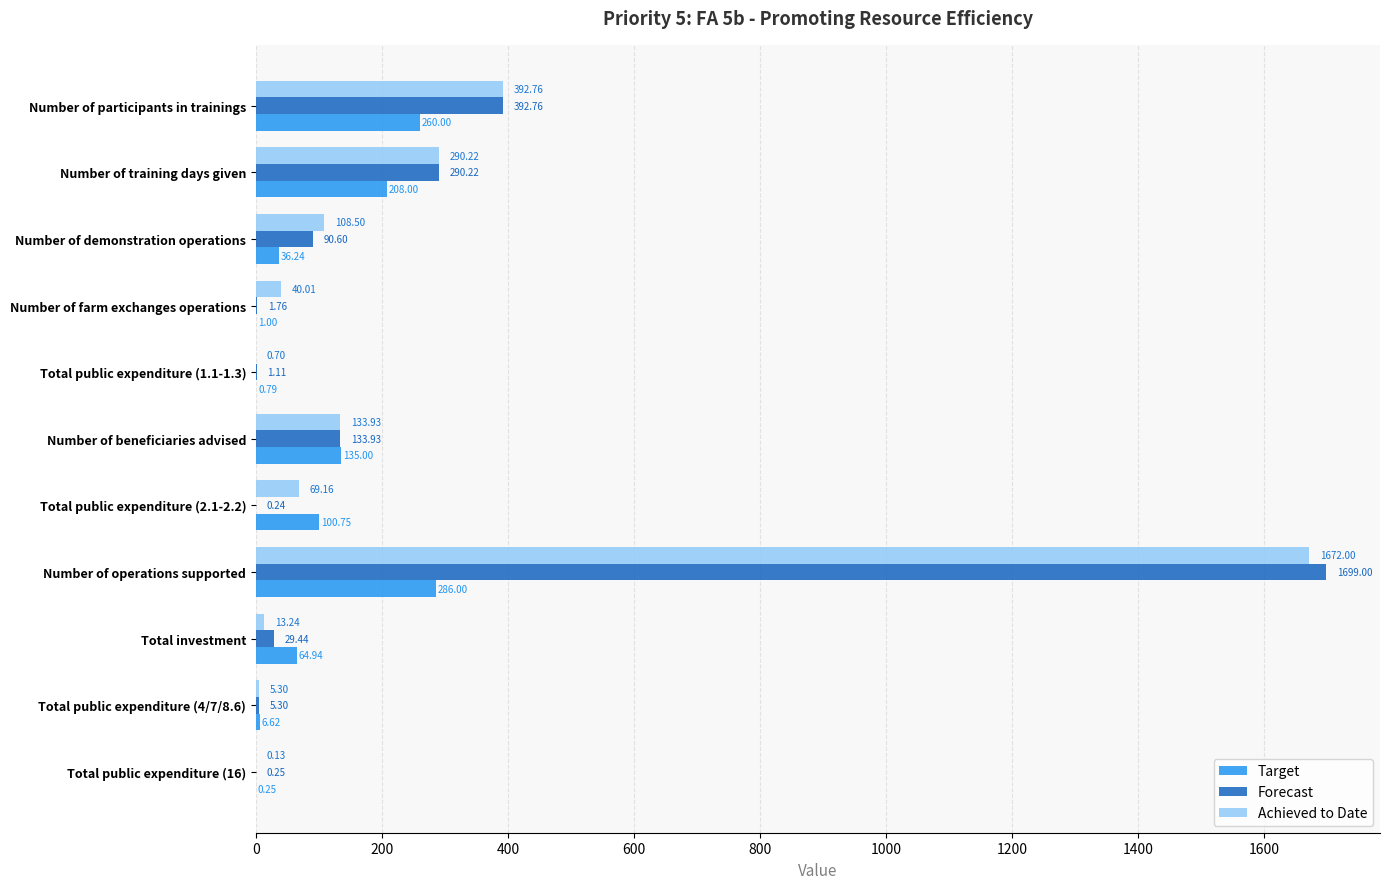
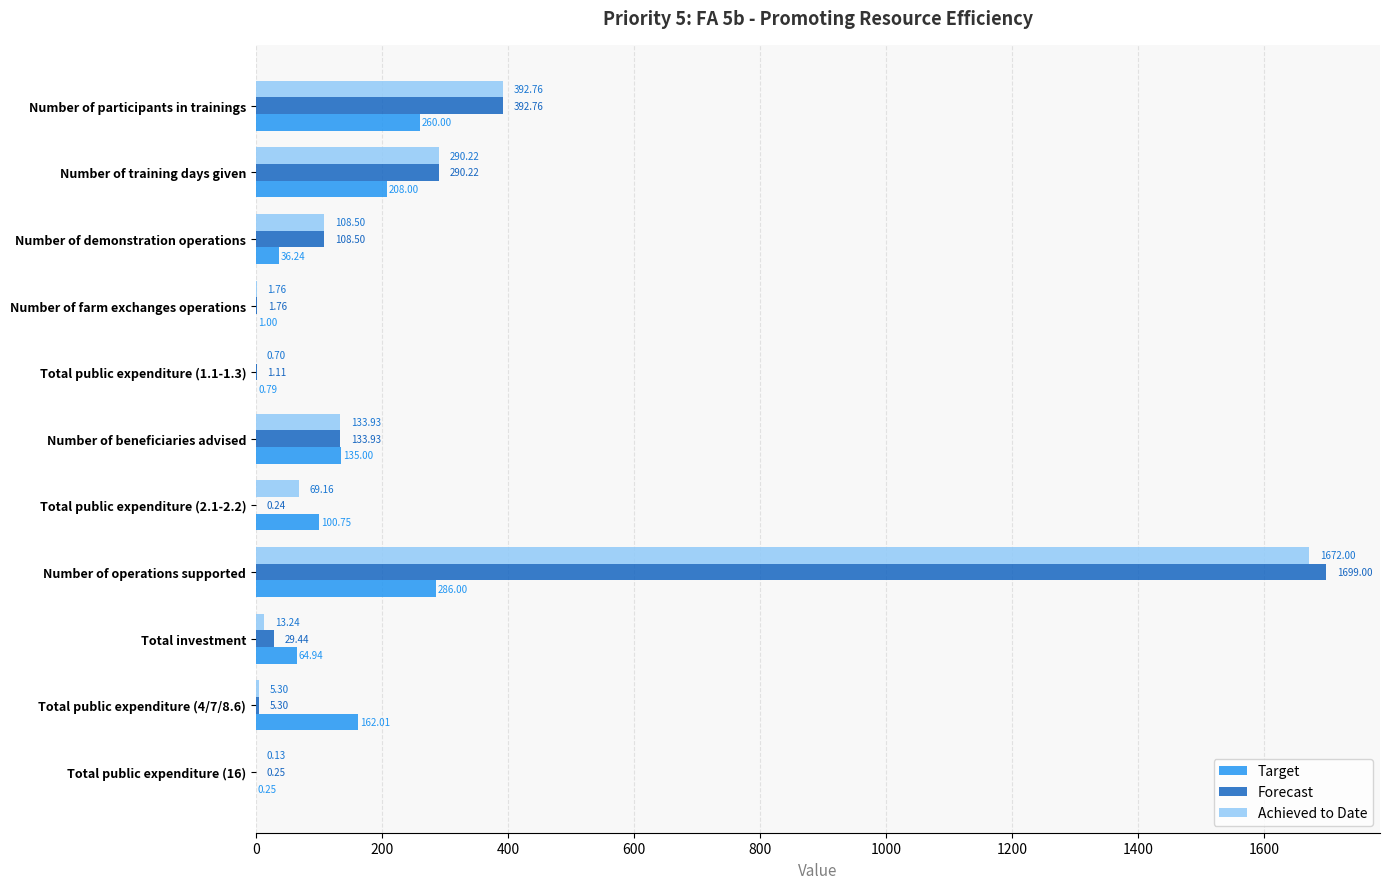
  {
    "Target": {
      "Number of participants in trainings": 260.00,
      "Number of training days given": 208.00,
      "Number of demonstration operations": 36.24,
      "Number of farm exchanges operations": 1.00,
      "Total public expenditure (1.1-1.3)": 0.79,
      "Number of beneficiaries advised": 135.00,
      "Total public expenditure (2.1-2.2)": 100.75,
      "Number of operations supported": 286.00,
      "Total investment": 64.94,
-     "Total public expenditure (4/7/8.6)": 6.62,
+     "Total public expenditure (4/7/8.6)": 162.01,
      "Total public expenditure (16)": 0.25
    },
    "Forecast": {
      "Number of participants in trainings": 392.76,
      "Number of training days given": 290.22,
-     "Number of demonstration operations": 90.60,
+     "Number of demonstration operations": 108.50,
      "Number of farm exchanges operations": 1.76,
      "Total public expenditure (1.1-1.3)": 1.11,
      "Number of beneficiaries advised": 133.93,
      "Total public expenditure (2.1-2.2)": 0.24,
      "Number of operations supported": 1699.00,
      "Total investment": 29.44,
      "Total public expenditure (4/7/8.6)": 5.30,
      "Total public expenditure (16)": 0.25
    },
    "Achieved to Date": {
      "Number of participants in trainings": 392.76,
      "Number of training days given": 290.22,
      "Number of demonstration operations": 108.50,
-     "Number of farm exchanges operations": 40.01,
+     "Number of farm exchanges operations": 1.76,
      "Total public expenditure (1.1-1.3)": 0.70,
      "Number of beneficiaries advised": 133.93,
      "Total public expenditure (2.1-2.2)": 69.16,
      "Number of operations supported": 1672.00,
      "Total investment": 13.24,
      "Total public expenditure (4/7/8.6)": 5.30,
      "Total public expenditure (16)": 0.13
    }
  }
